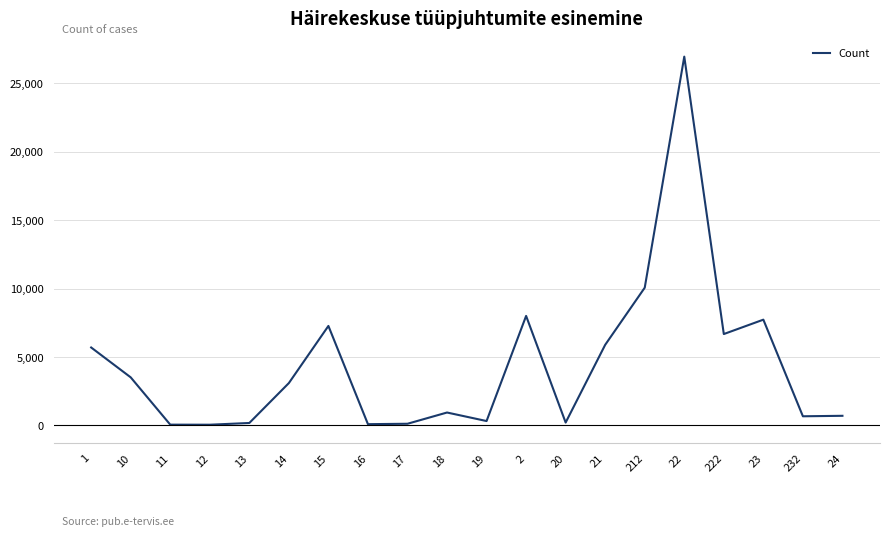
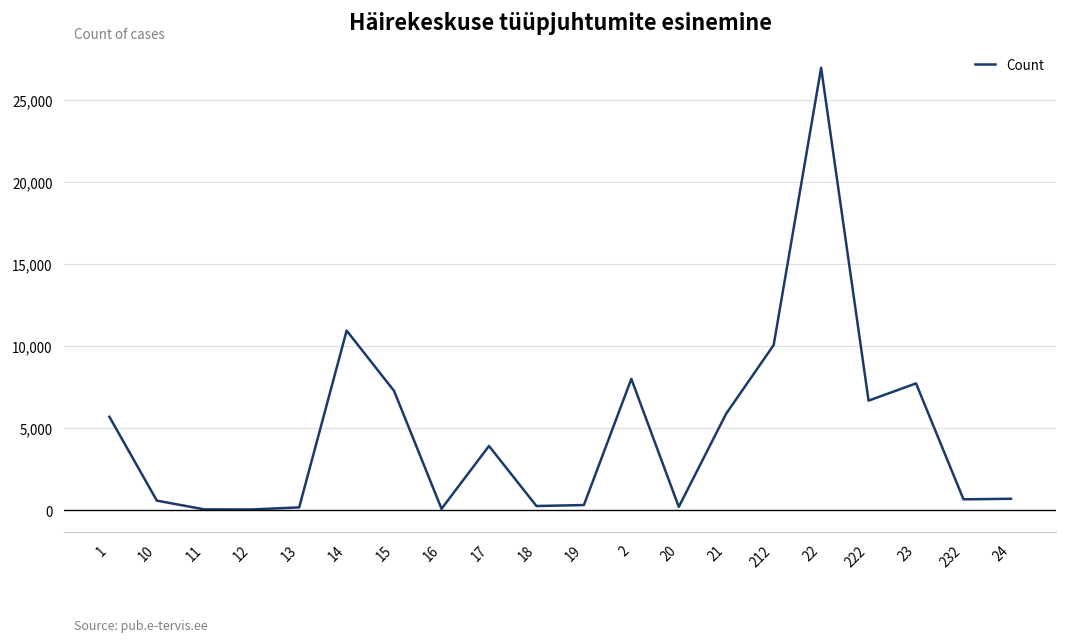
  {
    "1": "5,700",
-   "10": "3,500",
+   "10": "600",
    "11": "0",
    "12": "0",
    "13": "200",
-   "14": "3,100",
+   "14": "10,900",
    "15": "7,300",
    "16": "100",
-   "17": "100",
-   "18": "900",
+   "17": "3,900",
+   "18": "300",
    "19": "300",
    "2": "8,000",
    "20": "200",
    "21": "5,900",
    "212": "10,100",
    "22": "27,000",
    "222": "6,700",
    "23": "7,700",
    "232": "700",
    "24": "700"
  }
